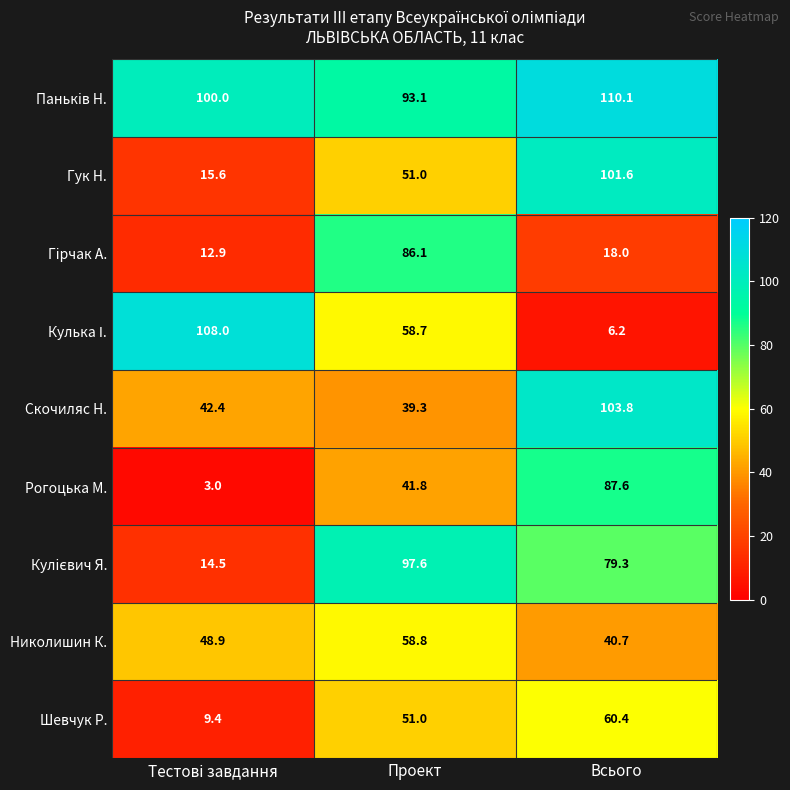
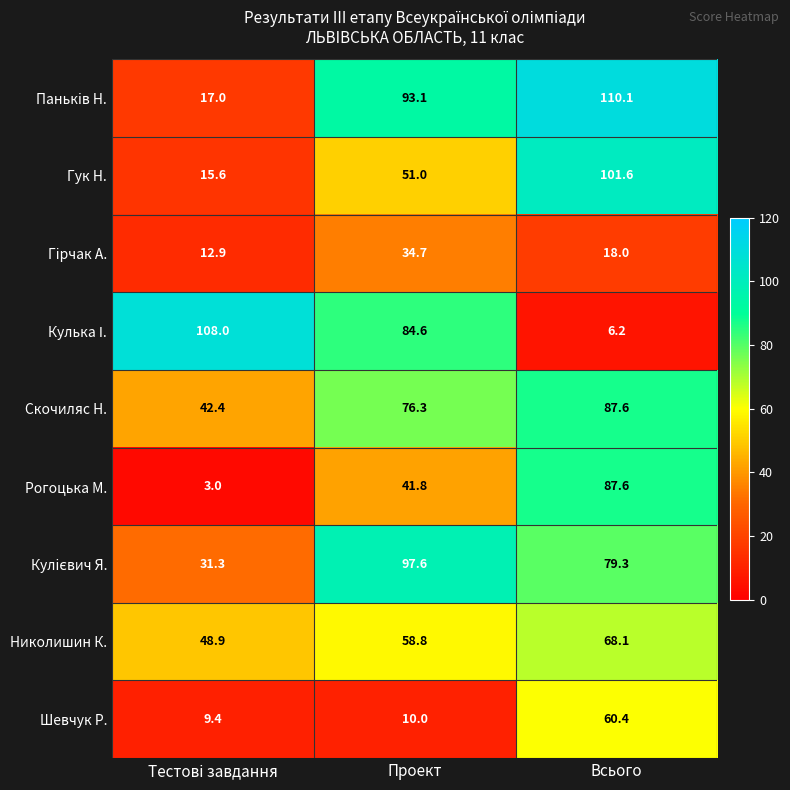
  {
    "Паньків Н.": {
-     "Тестові завдання": 100.0,
+     "Тестові завдання": 17.0,
      "Проект": 93.1,
      "Всього": 110.1
    },
    "Гук Н.": {
      "Тестові завдання": 15.6,
      "Проект": 51.0,
      "Всього": 101.6
    },
    "Гірчак А.": {
      "Тестові завдання": 12.9,
-     "Проект": 86.1,
+     "Проект": 34.7,
      "Всього": 18.0
    },
    "Кулька І.": {
      "Тестові завдання": 108.0,
-     "Проект": 58.7,
+     "Проект": 84.6,
      "Всього": 6.2
    },
    "Скочиляс Н.": {
      "Тестові завдання": 42.4,
-     "Проект": 39.3,
-     "Всього": 103.8
+     "Проект": 76.3,
+     "Всього": 87.6
    },
    "Рогоцька М.": {
      "Тестові завдання": 3.0,
      "Проект": 41.8,
      "Всього": 87.6
    },
    "Кулієвич Я.": {
-     "Тестові завдання": 14.5,
+     "Тестові завдання": 31.3,
      "Проект": 97.6,
      "Всього": 79.3
    },
    "Николишин К.": {
      "Тестові завдання": 48.9,
      "Проект": 58.8,
-     "Всього": 40.7
+     "Всього": 68.1
    },
    "Шевчук Р.": {
      "Тестові завдання": 9.4,
-     "Проект": 51.0,
+     "Проект": 10.0,
      "Всього": 60.4
    }
  }
